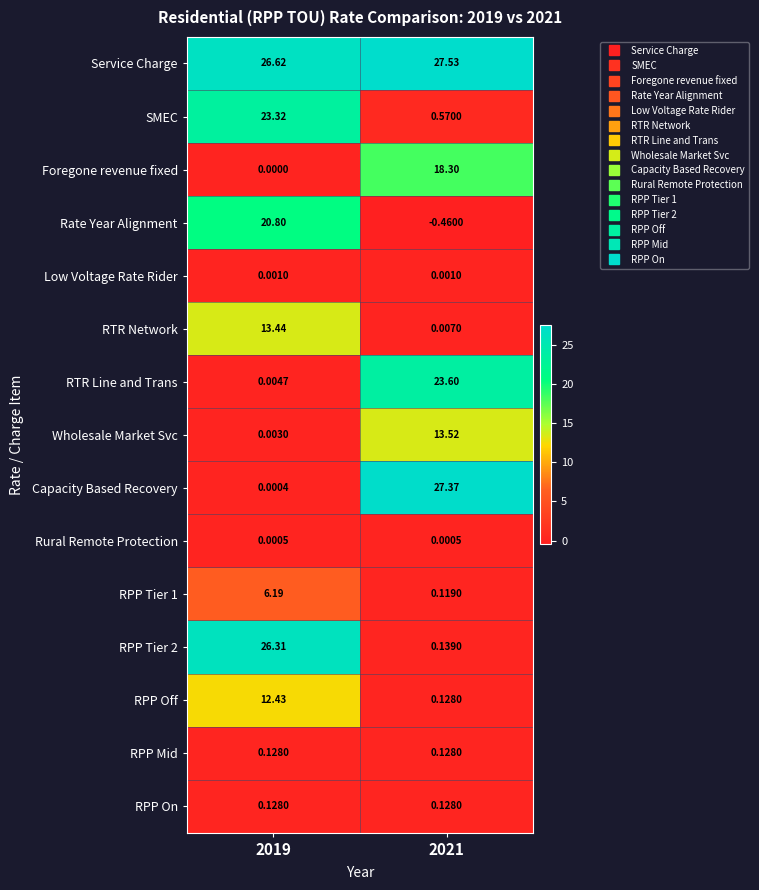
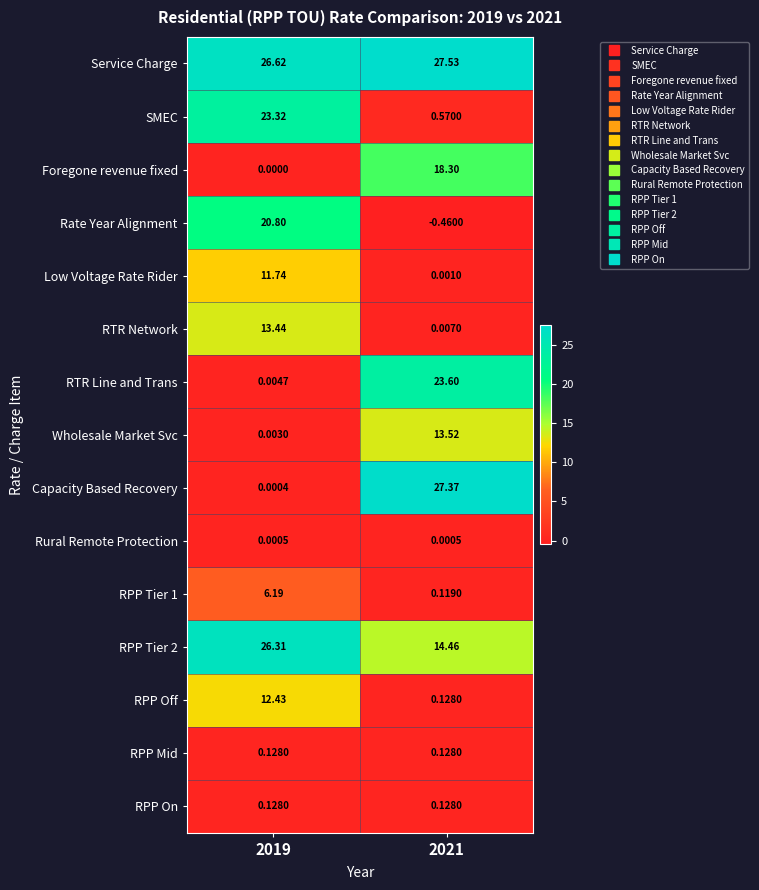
  {
    "Service Charge": {
      "2019": 26.62,
      "2021": 27.53
    },
    "SMEC": {
      "2019": 23.32,
      "2021": 0.5700
    },
    "Foregone revenue fixed": {
      "2019": 0.0000,
      "2021": 18.30
    },
    "Rate Year Alignment": {
      "2019": 20.80,
      "2021": -0.4600
    },
    "Low Voltage Rate Rider": {
-     "2019": 0.0010,
+     "2019": 11.74,
      "2021": 0.0010
    },
    "RTR Network": {
      "2019": 13.44,
      "2021": 0.0070
    },
    "RTR Line and Trans": {
      "2019": 0.0047,
      "2021": 23.60
    },
    "Wholesale Market Svc": {
      "2019": 0.0030,
      "2021": 13.52
    },
    "Capacity Based Recovery": {
      "2019": 0.0004,
      "2021": 27.37
    },
    "Rural Remote Protection": {
      "2019": 0.0005,
      "2021": 0.0005
    },
    "RPP Tier 1": {
      "2019": 6.19,
      "2021": 0.1190
    },
    "RPP Tier 2": {
      "2019": 26.31,
-     "2021": 0.1390
+     "2021": 14.46
    },
    "RPP Off": {
      "2019": 12.43,
      "2021": 0.1280
    },
    "RPP Mid": {
      "2019": 0.1280,
      "2021": 0.1280
    },
    "RPP On": {
      "2019": 0.1280,
      "2021": 0.1280
    }
  }
